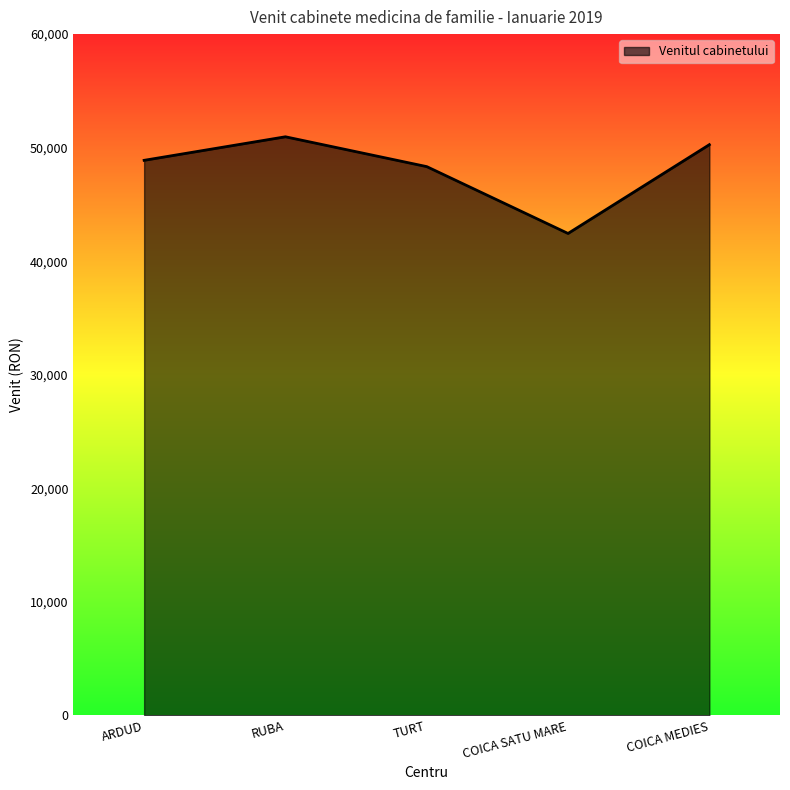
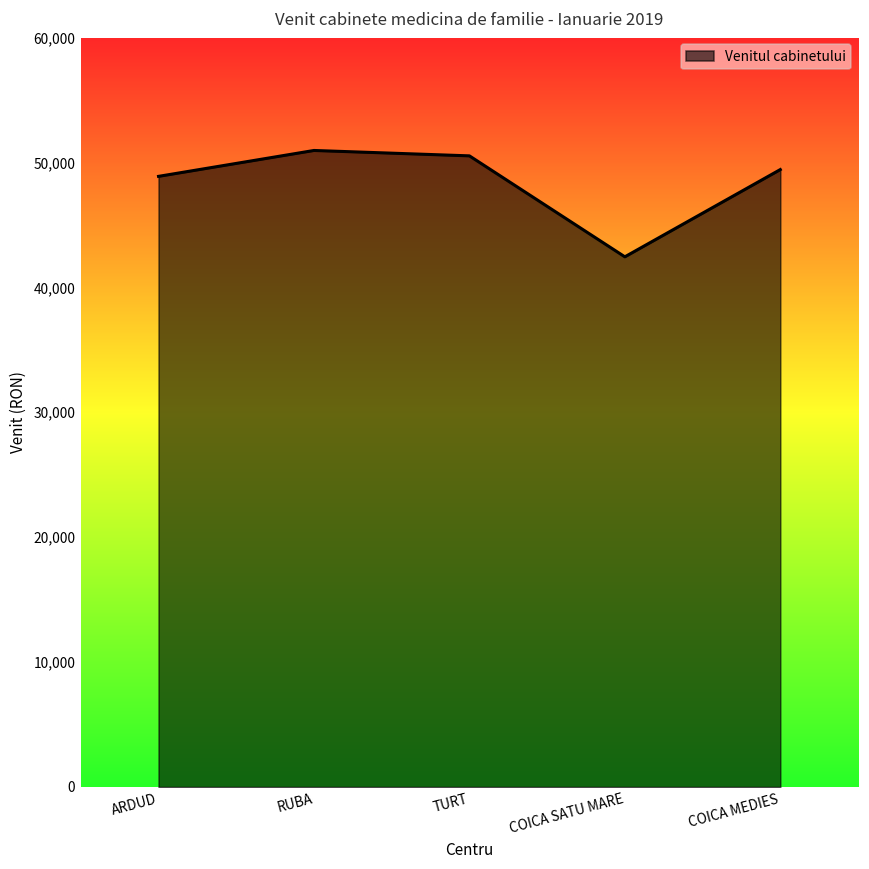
  {
    "ARDUD": "48,900",
    "RUBA": "51,000",
-   "TURT": "48,300",
+   "TURT": "50,500",
    "COICA SATU MARE": "42,400",
-   "COICA MEDIES": "50,300"
+   "COICA MEDIES": "49,400"
  }
